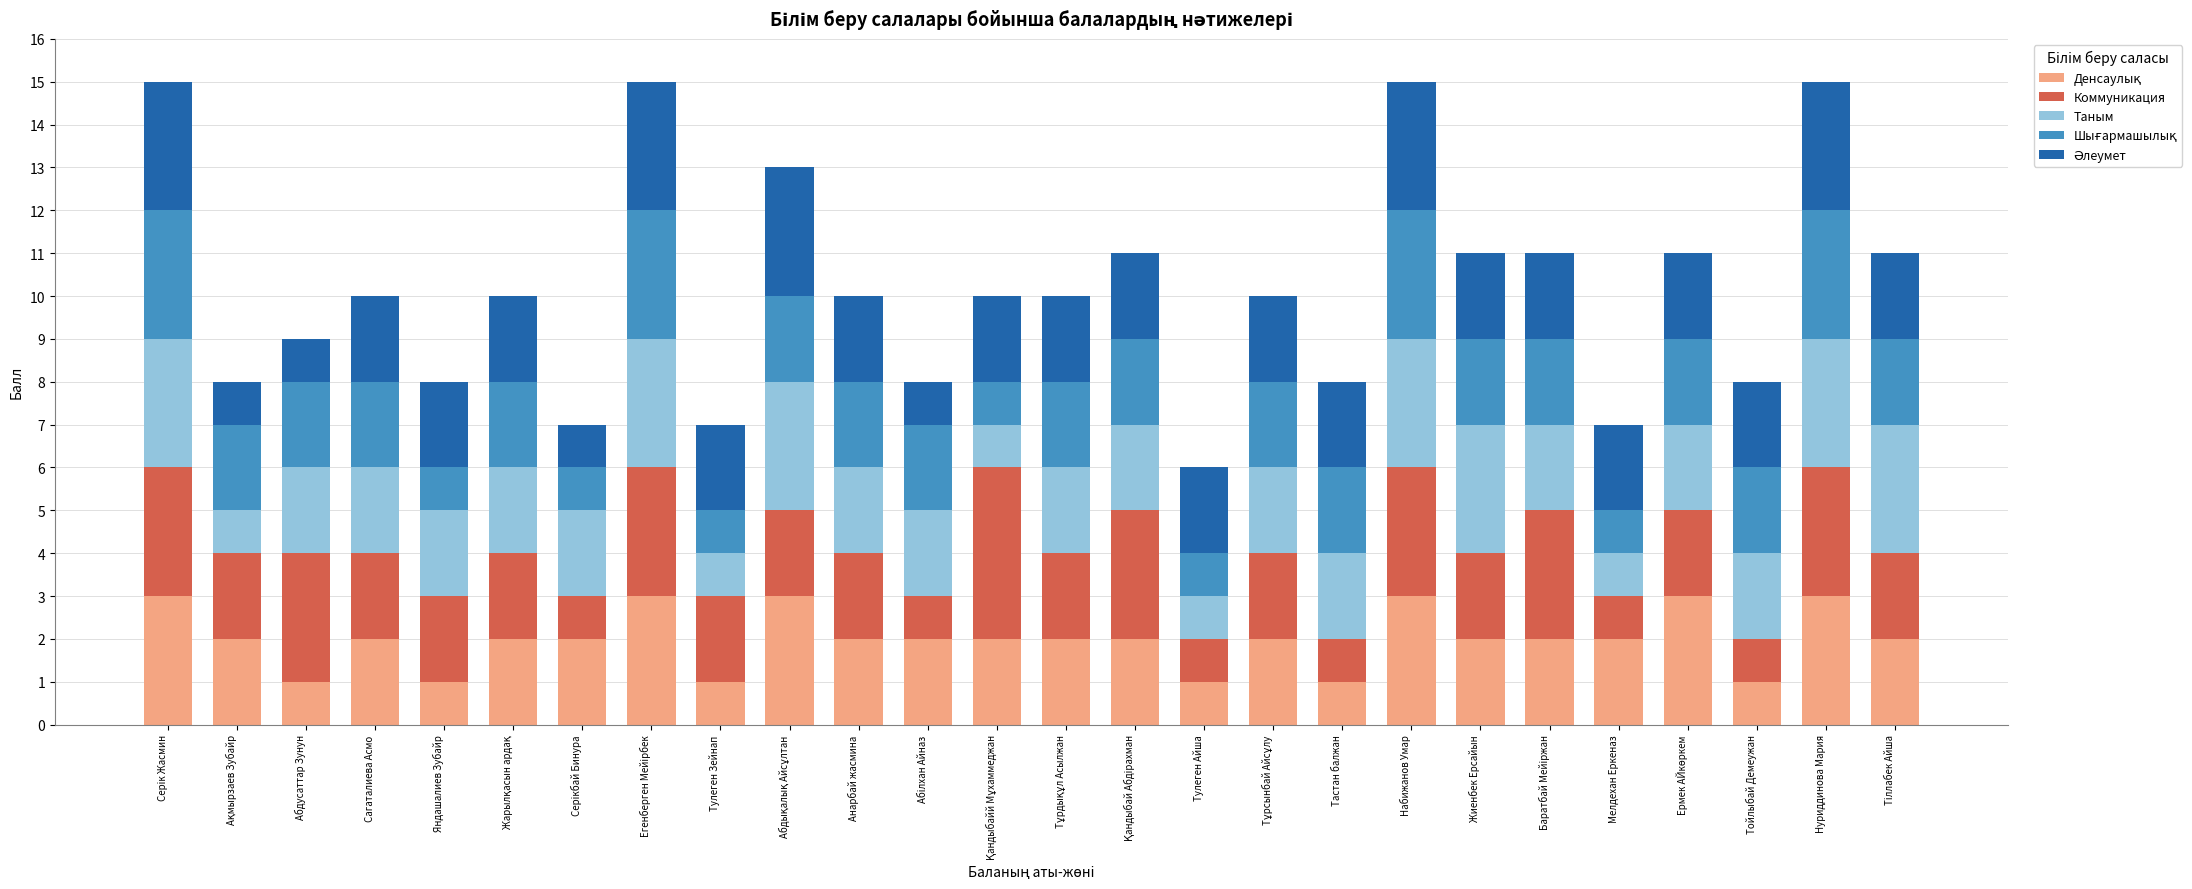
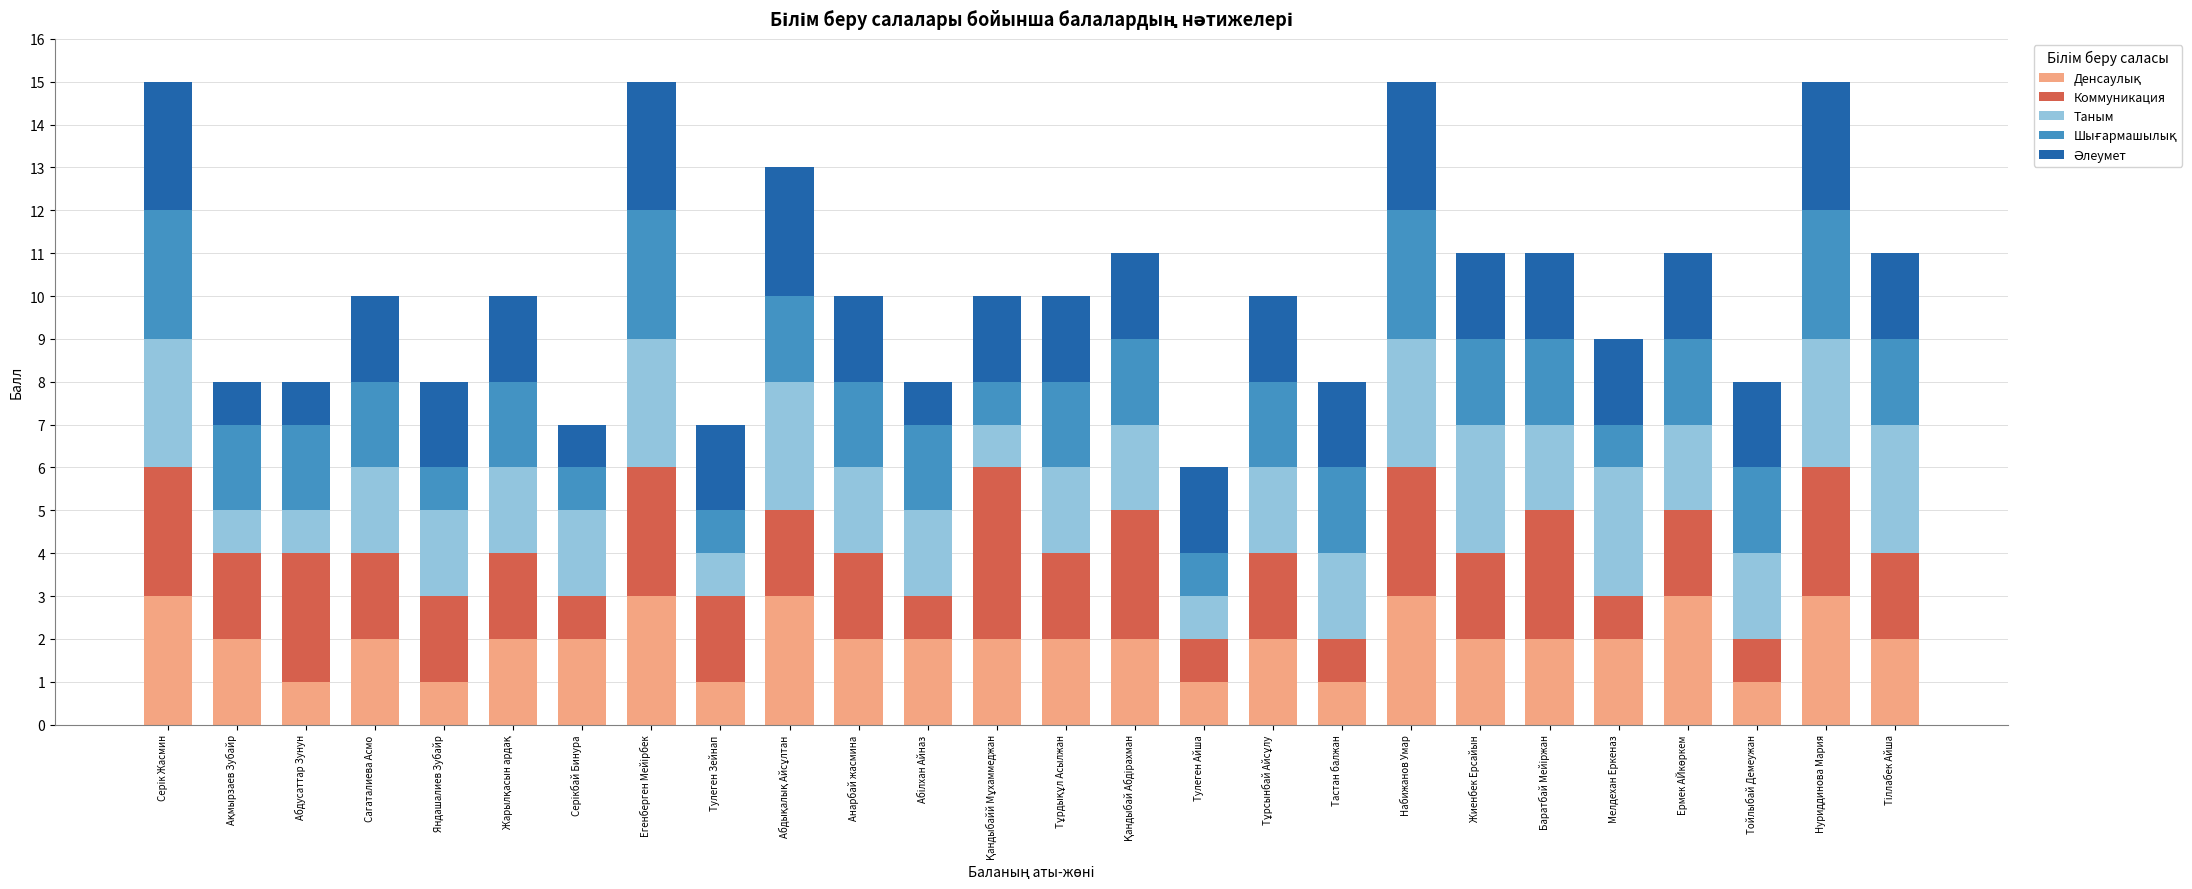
  {
    "Денсаулық": {
      "Серік Жасмин": 3,
      "Ақмырзаев Зубайр": 2,
      "Абдусаттар Зунун": 1,
      "Сагаталиева Асмо": 2,
      "Яндашалиев Зубайр": 1,
      "Жарылқасын ардақ": 2,
      "Серікбай Бинура": 2,
      "Егенберген Мейірбек": 3,
      "Тулеген Зейнап": 1,
      "Абдықалық Айсұлтан": 3,
      "Анарбай жасмина": 2,
      "Абілхан Айназ": 2,
      "Қандыбайй Мұхаммеджан": 2,
      "Тұрдықұл Асылжан": 2,
      "Қандыбай Абдірахман": 2,
      "Тулеген Айша": 1,
      "Тұрсынбай Айсұлу": 2,
      "Тастан балжан": 1,
      "Набижанов Умар": 3,
      "Жиенбек Ерсайын": 2,
      "Баратбай Мейіржан": 2,
      "Мелдехан Еркеназ": 2,
      "Ермек АЙкөркем": 3,
      "Тойлыбай Демеужан": 1,
      "Нуриддинова Мария": 3,
      "Тіллабек Айша": 2
    },
    "Коммуникация": {
      "Серік Жасмин": 3,
      "Ақмырзаев Зубайр": 2,
      "Абдусаттар Зунун": 3,
      "Сагаталиева Асмо": 2,
      "Яндашалиев Зубайр": 2,
      "Жарылқасын ардақ": 2,
      "Серікбай Бинура": 1,
      "Егенберген Мейірбек": 3,
      "Тулеген Зейнап": 2,
      "Абдықалық Айсұлтан": 2,
      "Анарбай жасмина": 2,
      "Абілхан Айназ": 1,
      "Қандыбайй Мұхаммеджан": 4,
      "Тұрдықұл Асылжан": 2,
      "Қандыбай Абдірахман": 3,
      "Тулеген Айша": 1,
      "Тұрсынбай Айсұлу": 2,
      "Тастан балжан": 1,
      "Набижанов Умар": 3,
      "Жиенбек Ерсайын": 2,
      "Баратбай Мейіржан": 3,
      "Мелдехан Еркеназ": 1,
      "Ермек АЙкөркем": 2,
      "Тойлыбай Демеужан": 1,
      "Нуриддинова Мария": 3,
      "Тіллабек Айша": 2
    },
    "Таным": {
      "Серік Жасмин": 3,
      "Ақмырзаев Зубайр": 1,
-     "Абдусаттар Зунун": 2,
+     "Абдусаттар Зунун": 1,
      "Сагаталиева Асмо": 2,
      "Яндашалиев Зубайр": 2,
      "Жарылқасын ардақ": 2,
      "Серікбай Бинура": 2,
      "Егенберген Мейірбек": 3,
      "Тулеген Зейнап": 1,
      "Абдықалық Айсұлтан": 3,
      "Анарбай жасмина": 2,
      "Абілхан Айназ": 2,
      "Қандыбайй Мұхаммеджан": 1,
      "Тұрдықұл Асылжан": 2,
      "Қандыбай Абдірахман": 2,
      "Тулеген Айша": 1,
      "Тұрсынбай Айсұлу": 2,
      "Тастан балжан": 2,
      "Набижанов Умар": 3,
      "Жиенбек Ерсайын": 3,
      "Баратбай Мейіржан": 2,
-     "Мелдехан Еркеназ": 1,
+     "Мелдехан Еркеназ": 3,
      "Ермек АЙкөркем": 2,
      "Тойлыбай Демеужан": 2,
      "Нуриддинова Мария": 3,
      "Тіллабек Айша": 3
    },
    "Шығармашылық": {
      "Серік Жасмин": 3,
      "Ақмырзаев Зубайр": 2,
      "Абдусаттар Зунун": 2,
      "Сагаталиева Асмо": 2,
      "Яндашалиев Зубайр": 1,
      "Жарылқасын ардақ": 2,
      "Серікбай Бинура": 1,
      "Егенберген Мейірбек": 3,
      "Тулеген Зейнап": 1,
      "Абдықалық Айсұлтан": 2,
      "Анарбай жасмина": 2,
      "Абілхан Айназ": 2,
      "Қандыбайй Мұхаммеджан": 1,
      "Тұрдықұл Асылжан": 2,
      "Қандыбай Абдірахман": 2,
      "Тулеген Айша": 1,
      "Тұрсынбай Айсұлу": 2,
      "Тастан балжан": 2,
      "Набижанов Умар": 3,
      "Жиенбек Ерсайын": 2,
      "Баратбай Мейіржан": 2,
      "Мелдехан Еркеназ": 1,
      "Ермек АЙкөркем": 2,
      "Тойлыбай Демеужан": 2,
      "Нуриддинова Мария": 3,
      "Тіллабек Айша": 2
    },
    "Әлеумет": {
      "Серік Жасмин": 3,
      "Ақмырзаев Зубайр": 1,
      "Абдусаттар Зунун": 1,
      "Сагаталиева Асмо": 2,
      "Яндашалиев Зубайр": 2,
      "Жарылқасын ардақ": 2,
      "Серікбай Бинура": 1,
      "Егенберген Мейірбек": 3,
      "Тулеген Зейнап": 2,
      "Абдықалық Айсұлтан": 3,
      "Анарбай жасмина": 2,
      "Абілхан Айназ": 1,
      "Қандыбайй Мұхаммеджан": 2,
      "Тұрдықұл Асылжан": 2,
      "Қандыбай Абдірахман": 2,
      "Тулеген Айша": 2,
      "Тұрсынбай Айсұлу": 2,
      "Тастан балжан": 2,
      "Набижанов Умар": 3,
      "Жиенбек Ерсайын": 2,
      "Баратбай Мейіржан": 2,
      "Мелдехан Еркеназ": 2,
      "Ермек АЙкөркем": 2,
      "Тойлыбай Демеужан": 2,
      "Нуриддинова Мария": 3,
      "Тіллабек Айша": 2
    }
  }
